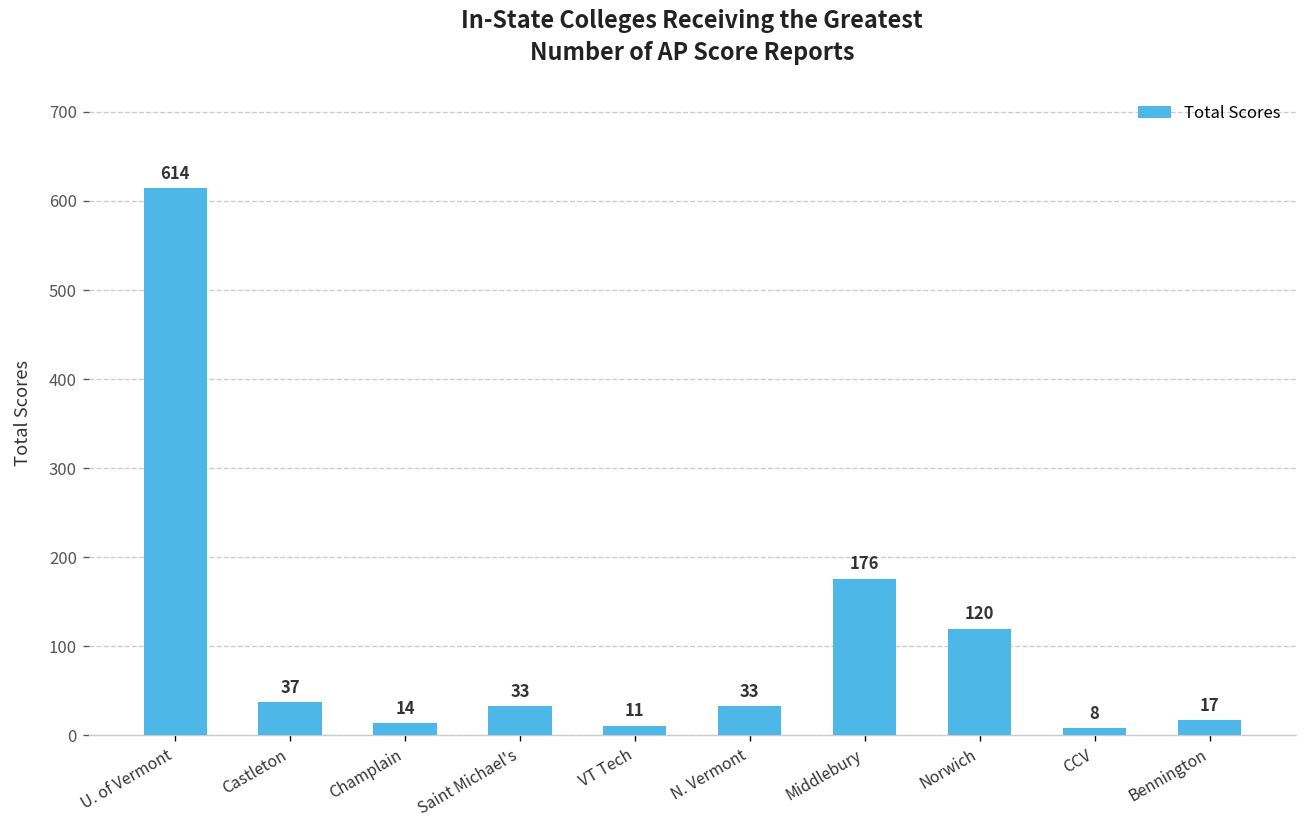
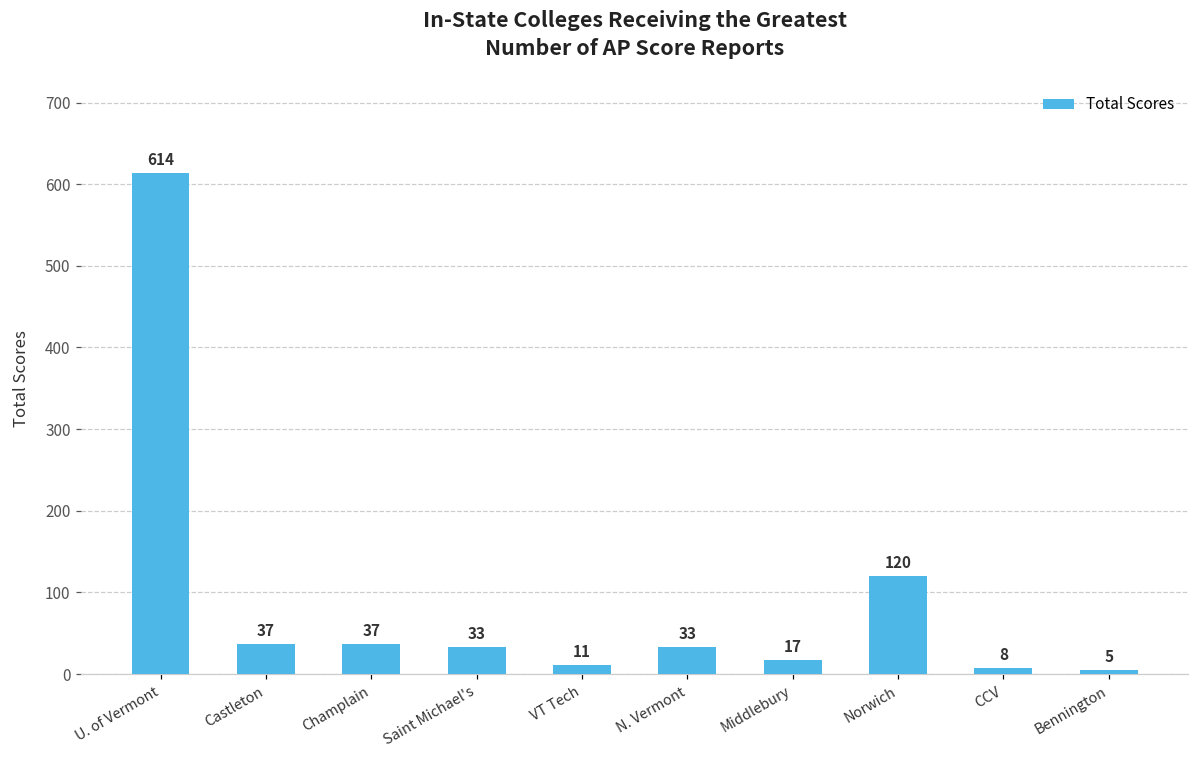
  {
    "U. of Vermont": 614,
    "Castleton": 37,
-   "Champlain": 14,
+   "Champlain": 37,
    "Saint Michael's": 33,
    "VT Tech": 11,
    "N. Vermont": 33,
-   "Middlebury": 176,
+   "Middlebury": 17,
    "Norwich": 120,
    "CCV": 8,
-   "Bennington": 17
+   "Bennington": 5
  }
